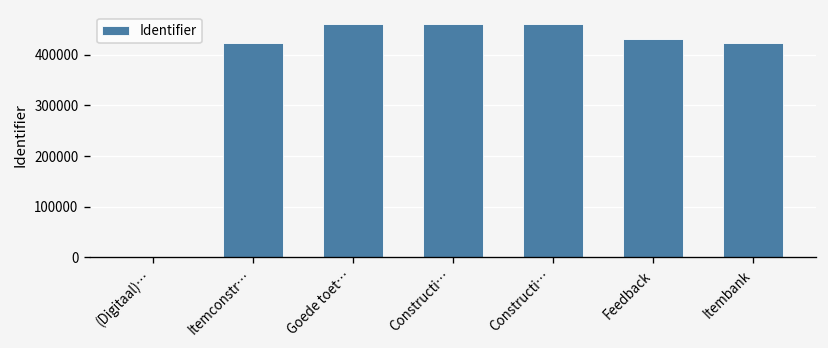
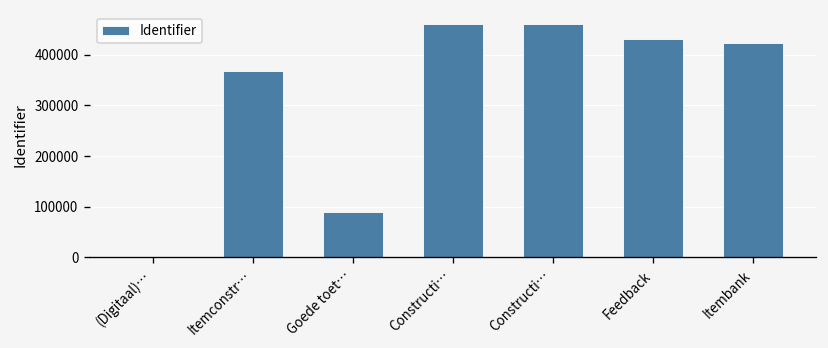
  {
    "(Digitaal)…": 0,
-   "Itemconstr…": 420000,
-   "Goede toet…": 460000,
+   "Itemconstr…": 370000,
+   "Goede toet…": 90000,
    "Feedback": 430000,
    "Itembank": 420000
  }
